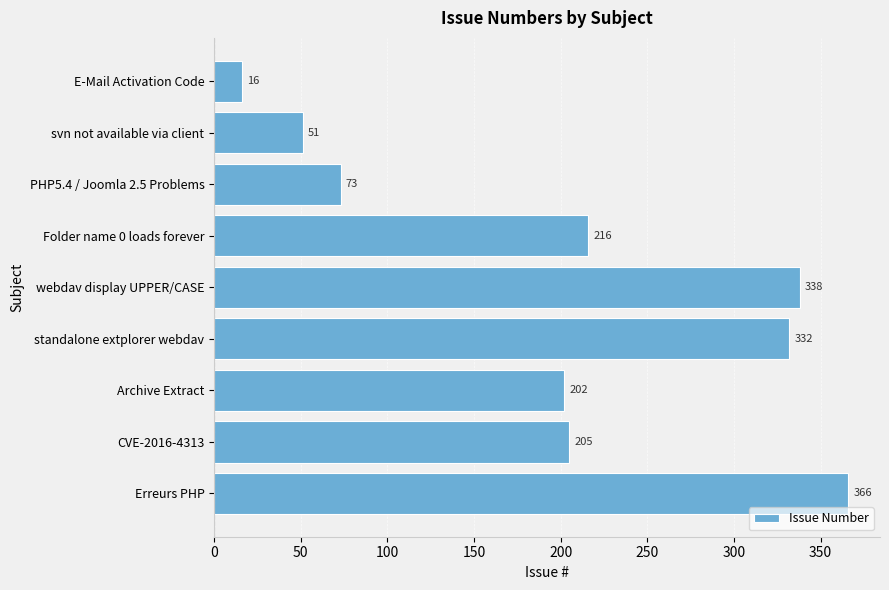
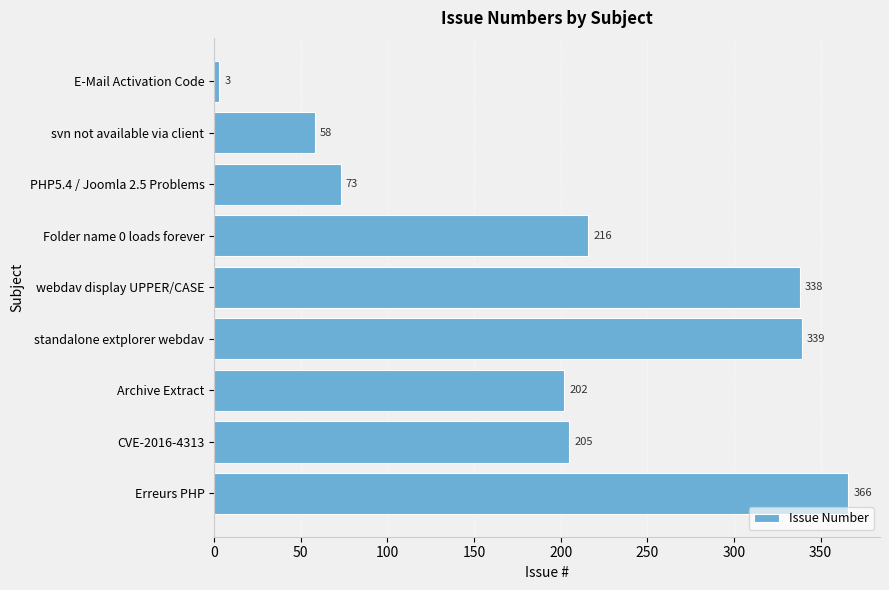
  {
-   "E-Mail Activation Code": 16,
-   "svn not available via client": 51,
+   "E-Mail Activation Code": 3,
+   "svn not available via client": 58,
    "PHP5.4 / Joomla 2.5 Problems": 73,
    "Folder name 0 loads forever": 216,
    "webdav display UPPER/CASE": 338,
-   "standalone extplorer webdav": 332,
+   "standalone extplorer webdav": 339,
    "Archive Extract": 202,
    "CVE-2016-4313": 205,
    "Erreurs PHP": 366
  }
